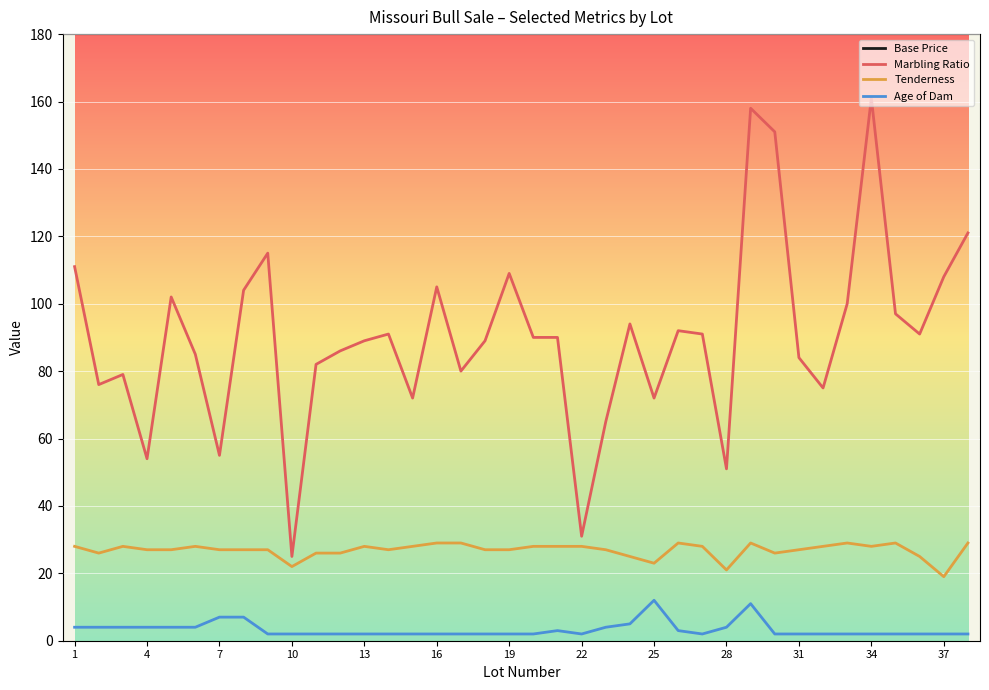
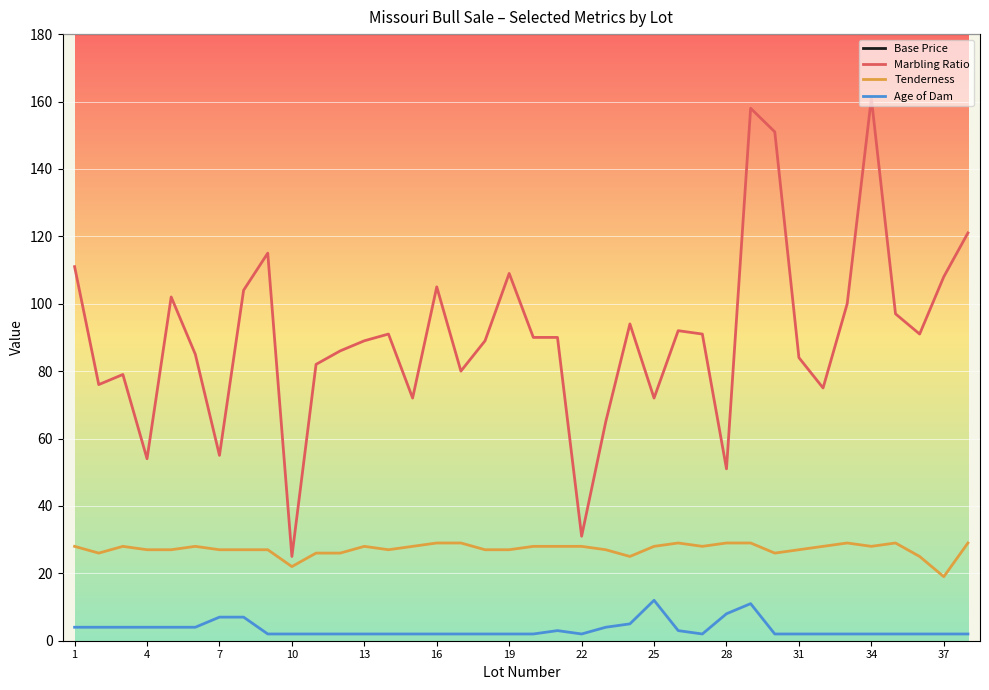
  {
    "Marbling Ratio": {
      "1": 111,
      "4": 54,
      "7": 55,
      "10": 25,
      "13": 89,
      "16": 105,
      "19": 109,
      "22": 31,
      "25": 72,
      "28": 51,
      "31": 84,
      "37": 108
    },
    "Tenderness": {
      "1": 28,
      "4": 27,
      "7": 27,
      "10": 22,
      "13": 28,
      "16": 29,
      "19": 27,
      "22": 28,
-     "25": 23,
-     "28": 21,
+     "25": 28,
+     "28": 29,
      "31": 27,
      "34": 28,
      "37": 19
    },
    "Age of Dam": {
      "1": 4,
      "4": 4,
      "7": 7,
      "10": 2,
      "13": 2,
      "16": 2,
      "19": 2,
      "22": 2,
      "25": 12,
-     "28": 4,
+     "28": 8,
      "31": 2,
      "34": 2,
      "37": 2
    }
  }
